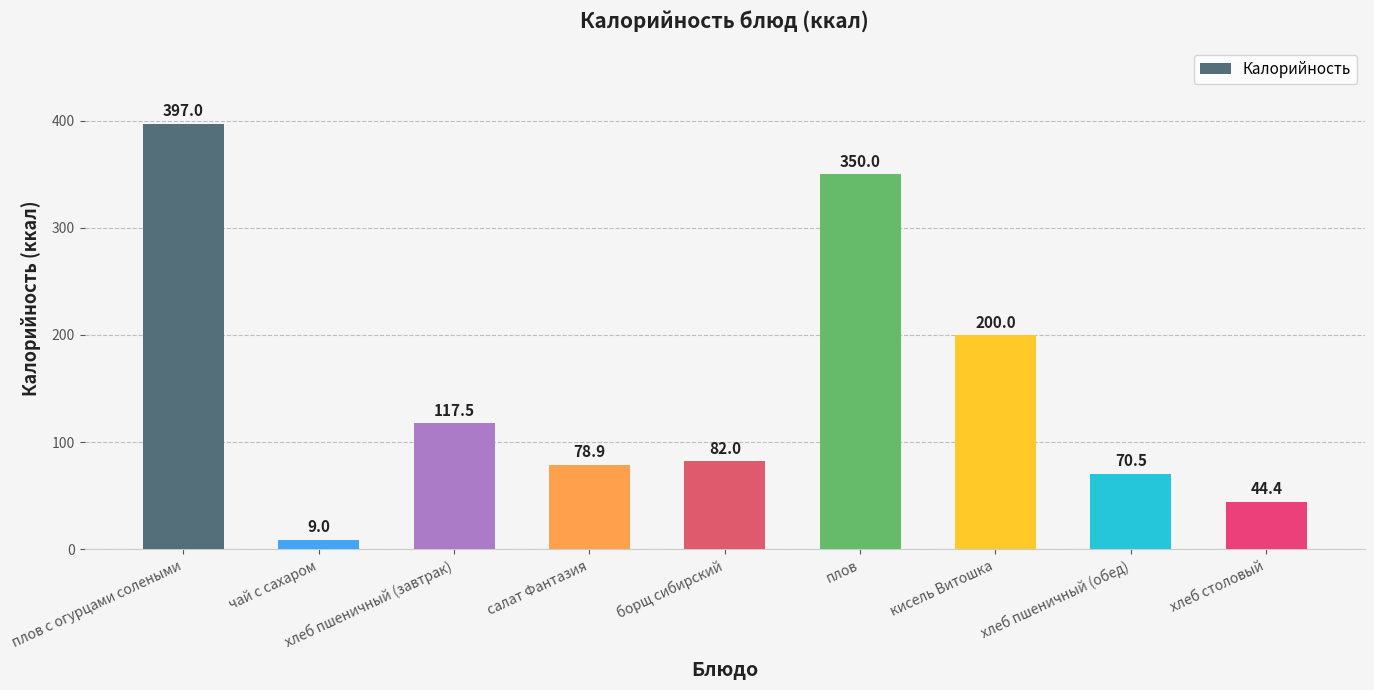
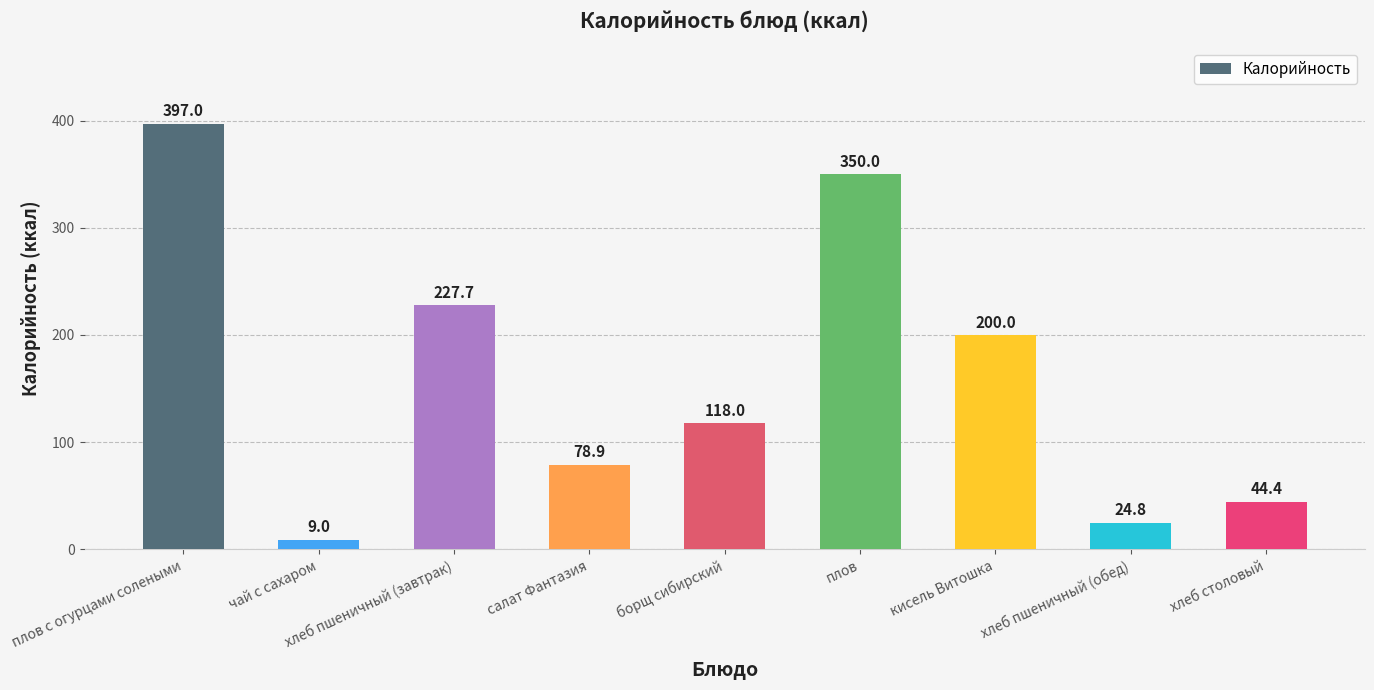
  {
    "плов с огурцами солеными": 397.0,
    "чай с сахаром": 9.0,
-   "хлеб пшеничный (завтрак)": 117.5,
+   "хлеб пшеничный (завтрак)": 227.7,
    "салат Фантазия": 78.9,
-   "борщ сибирский": 82.0,
+   "борщ сибирский": 118.0,
    "плов": 350.0,
    "кисель Витошка": 200.0,
-   "хлеб пшеничный (обед)": 70.5,
+   "хлеб пшеничный (обед)": 24.8,
    "хлеб столовый": 44.4
  }
